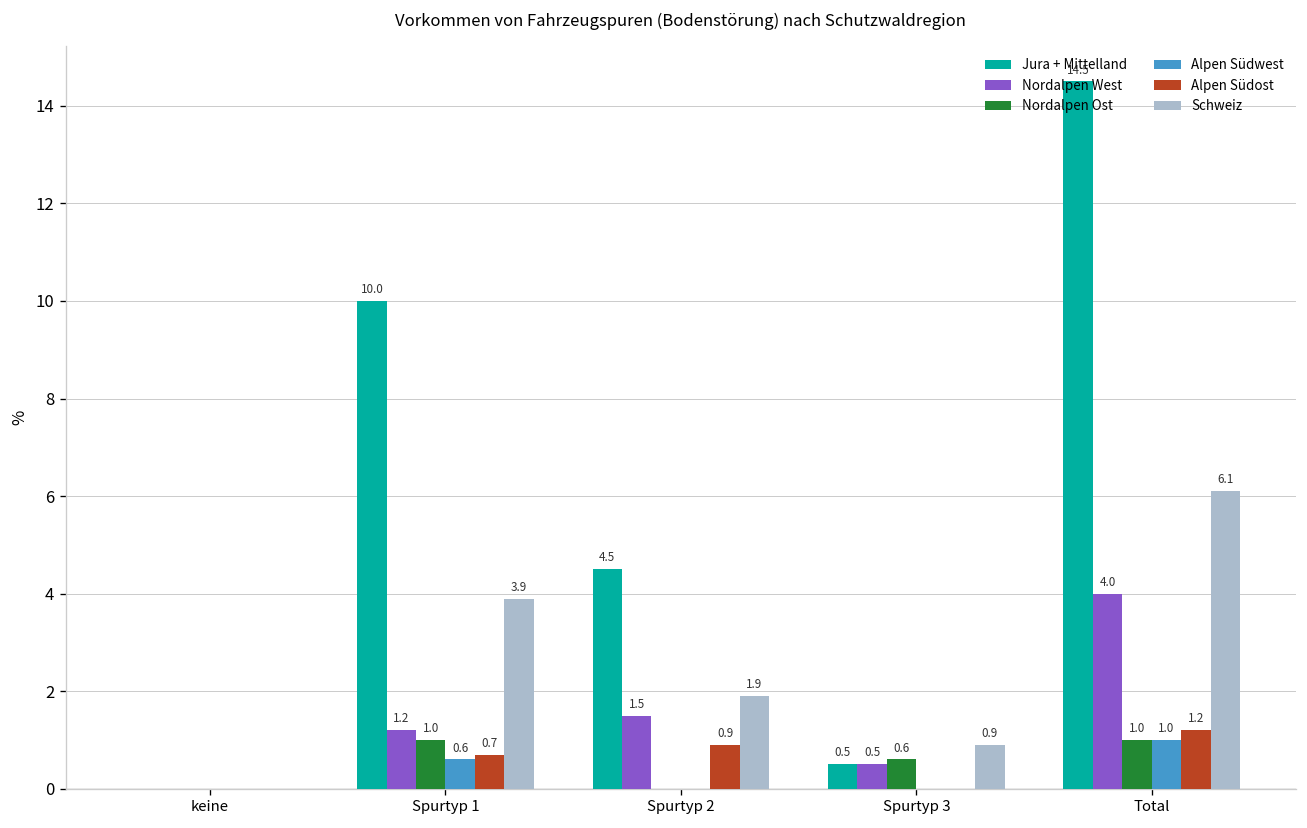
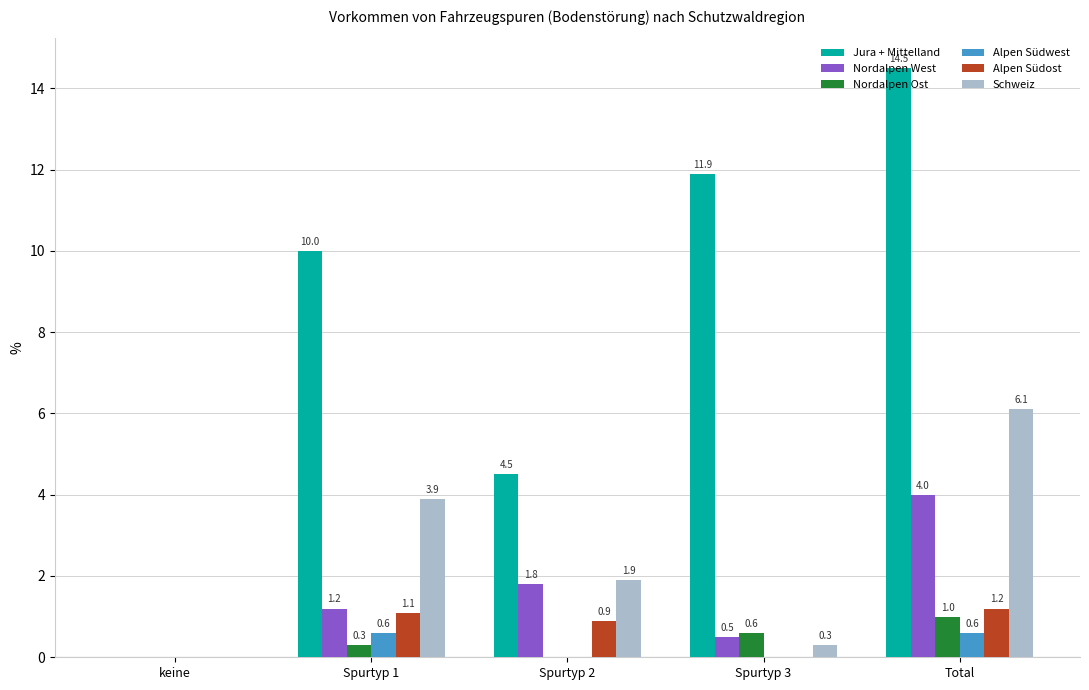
  {
    "Jura + Mittelland": {
      "Spurtyp 1": 10.0,
      "Spurtyp 2": 4.5,
-     "Spurtyp 3": 0.5,
+     "Spurtyp 3": 11.9,
      "Total": 14.5
    },
    "Nordalpen West": {
      "Spurtyp 1": 1.2,
-     "Spurtyp 2": 1.5,
+     "Spurtyp 2": 1.8,
      "Spurtyp 3": 0.5,
      "Total": 4.0
    },
    "Nordalpen Ost": {
-     "Spurtyp 1": 1.0,
+     "Spurtyp 1": 0.3,
      "Spurtyp 3": 0.6,
      "Total": 1.0
    },
    "Alpen Südwest": {
      "Spurtyp 1": 0.6,
-     "Total": 1.0
+     "Total": 0.6
    },
    "Alpen Südost": {
-     "Spurtyp 1": 0.7,
+     "Spurtyp 1": 1.1,
      "Spurtyp 2": 0.9,
      "Total": 1.2
    },
    "Schweiz": {
      "Spurtyp 1": 3.9,
      "Spurtyp 2": 1.9,
-     "Spurtyp 3": 0.9,
+     "Spurtyp 3": 0.3,
      "Total": 6.1
    }
  }
